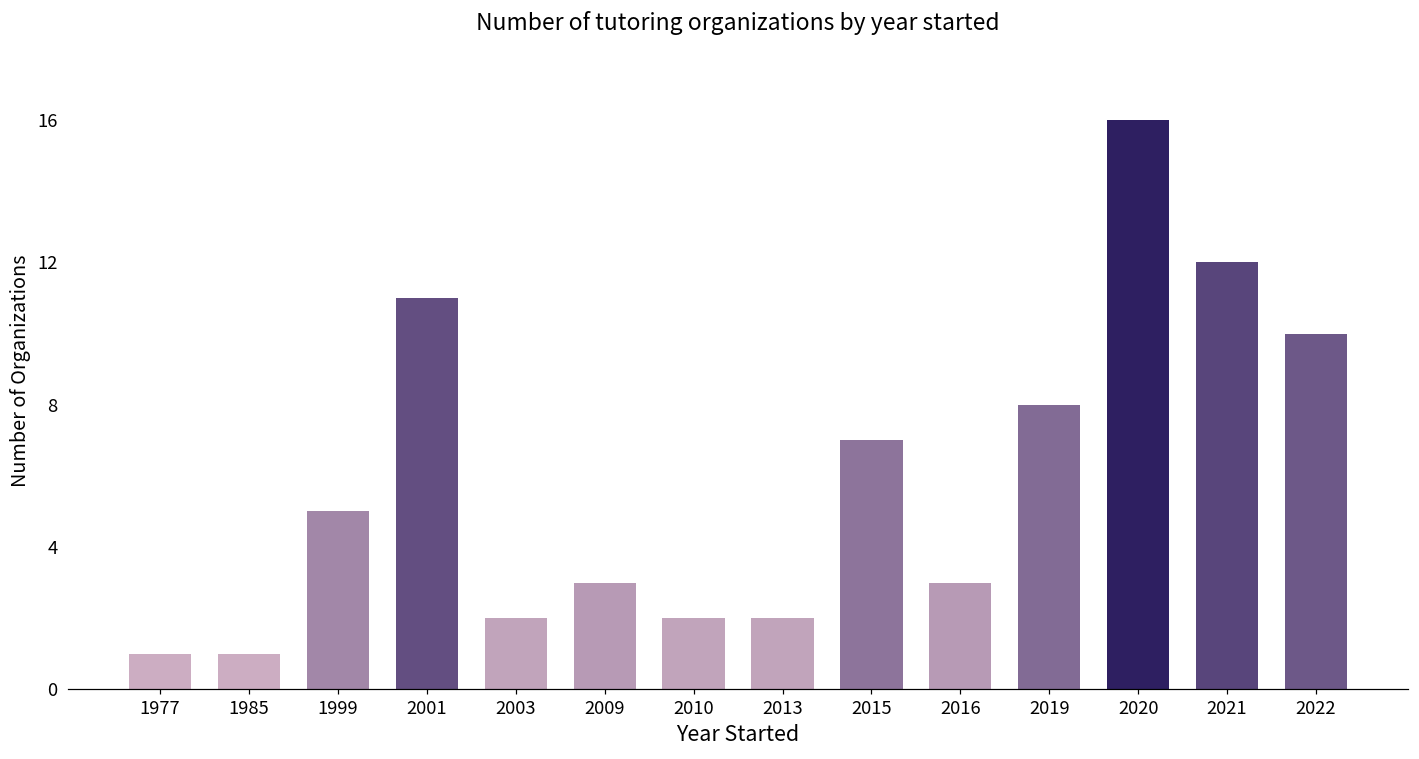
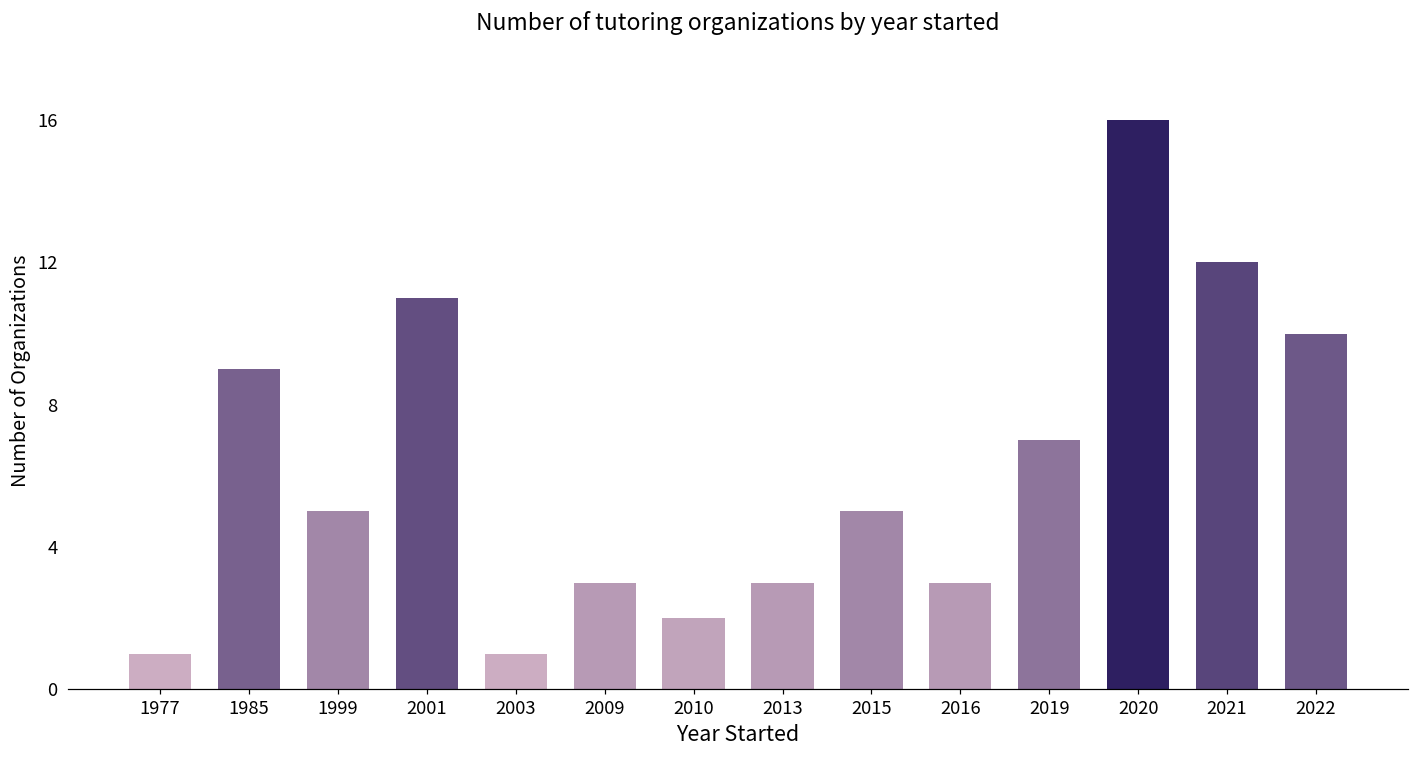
  {
    "1977": 1,
-   "1985": 1,
+   "1985": 9,
    "1999": 5,
    "2001": 11,
-   "2003": 2,
+   "2003": 1,
    "2009": 3,
    "2010": 2,
-   "2013": 2,
-   "2015": 7,
+   "2013": 3,
+   "2015": 5,
    "2016": 3,
-   "2019": 8,
+   "2019": 7,
    "2020": 16,
    "2021": 12,
    "2022": 10
  }
